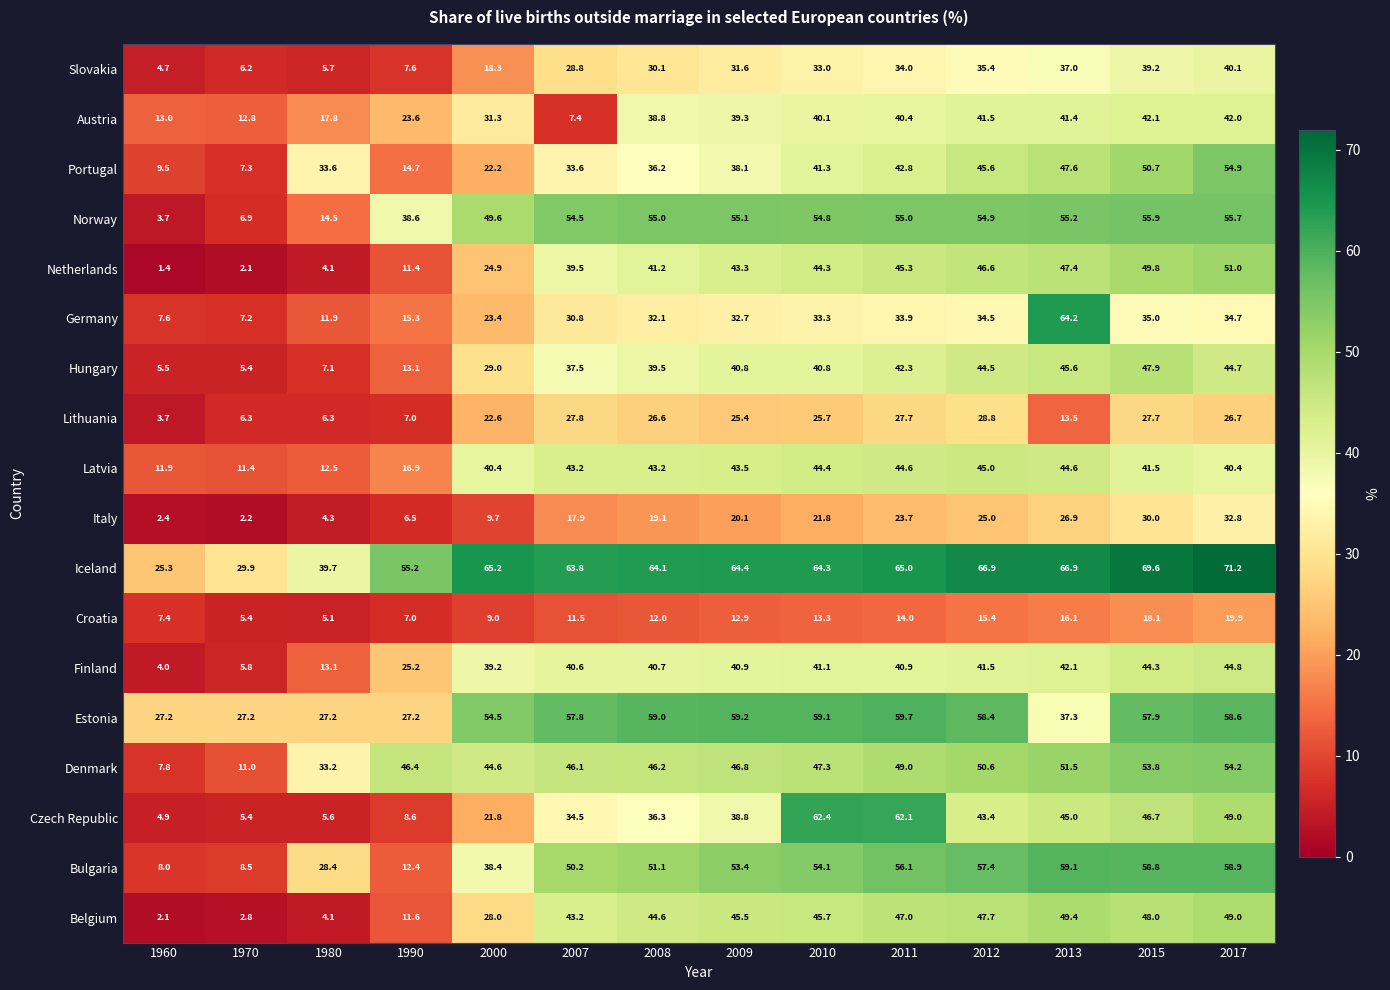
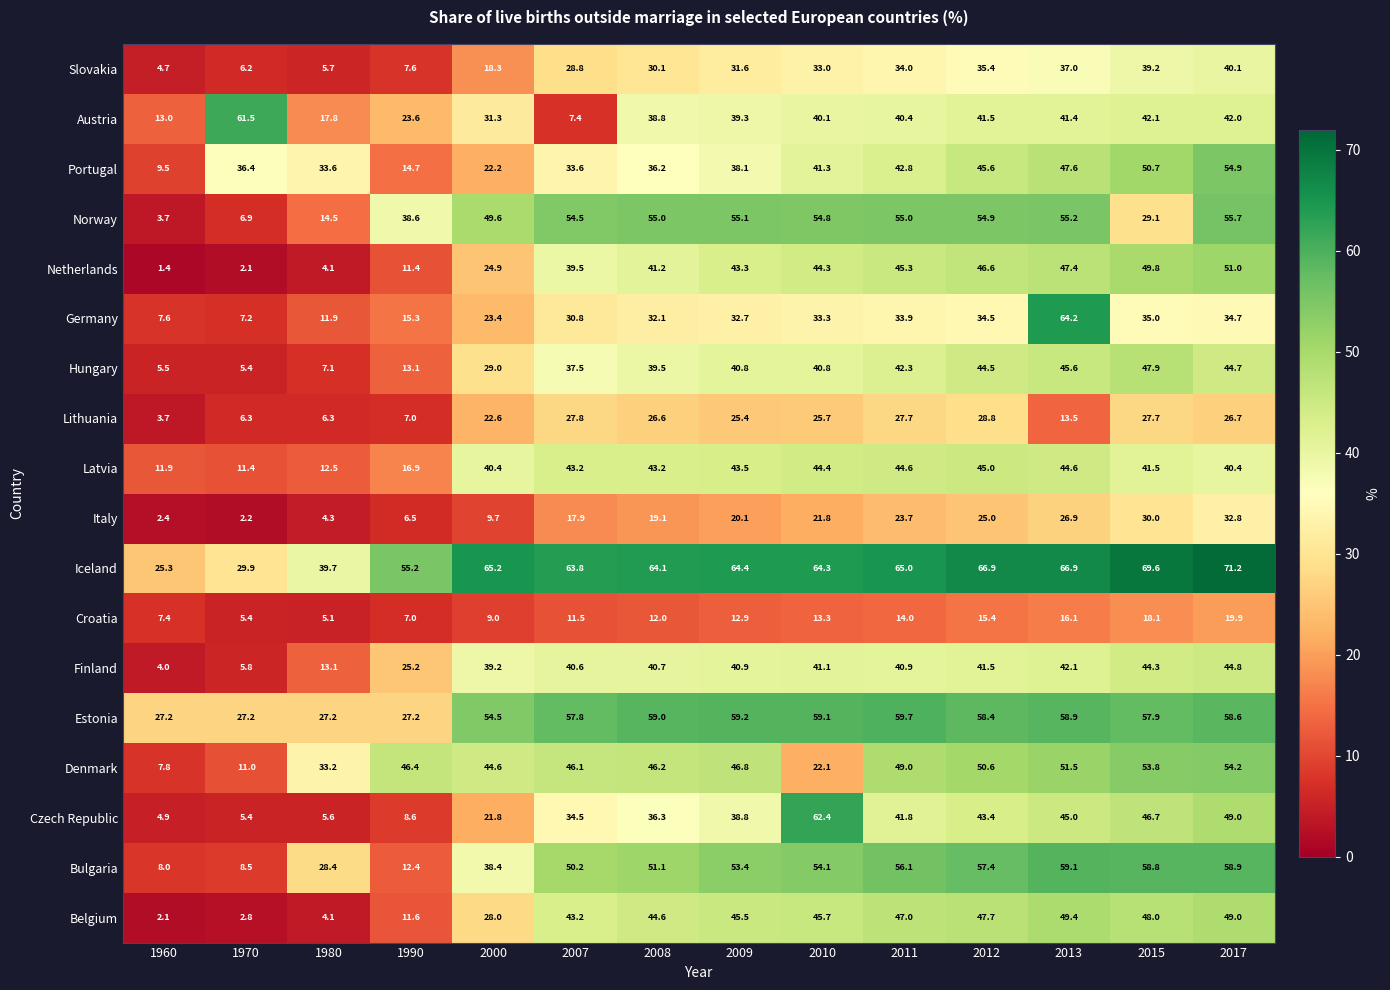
  {
    "Austria": {
      "1960": 13.0,
-     "1970": 12.8,
+     "1970": 61.5,
      "1980": 17.8,
      "1990": 23.6,
      "2000": 31.3,
      "2007": 7.4,
      "2008": 38.8,
      "2009": 39.3,
      "2010": 40.1,
      "2011": 40.4,
      "2012": 41.5,
      "2013": 41.4,
      "2015": 42.1,
      "2017": 42.0
    },
    "Portugal": {
      "1960": 9.5,
-     "1970": 7.3,
+     "1970": 36.4,
      "1980": 33.6,
      "1990": 14.7,
      "2000": 22.2,
      "2007": 33.6,
      "2008": 36.2,
      "2009": 38.1,
      "2010": 41.3,
      "2011": 42.8,
      "2012": 45.6,
      "2013": 47.6,
      "2015": 50.7,
      "2017": 54.9
    },
    "Norway": {
      "1960": 3.7,
      "1970": 6.9,
      "1980": 14.5,
      "1990": 38.6,
      "2000": 49.6,
      "2007": 54.5,
      "2008": 55.0,
      "2009": 55.1,
      "2010": 54.8,
      "2011": 55.0,
      "2012": 54.9,
      "2013": 55.2,
-     "2015": 55.9,
+     "2015": 29.1,
      "2017": 55.7
    },
    "Estonia": {
      "1960": 27.2,
      "1970": 27.2,
      "1980": 27.2,
      "1990": 27.2,
      "2000": 54.5,
      "2007": 57.8,
      "2008": 59.0,
      "2009": 59.2,
      "2010": 59.1,
      "2011": 59.7,
      "2012": 58.4,
-     "2013": 37.3,
+     "2013": 58.9,
      "2015": 57.9,
      "2017": 58.6
    },
    "Denmark": {
      "1960": 7.8,
      "1970": 11.0,
      "1980": 33.2,
      "1990": 46.4,
      "2000": 44.6,
      "2007": 46.1,
      "2008": 46.2,
      "2009": 46.8,
-     "2010": 47.3,
+     "2010": 22.1,
      "2011": 49.0,
      "2012": 50.6,
      "2013": 51.5,
      "2015": 53.8,
      "2017": 54.2
    },
    "Czech Republic": {
      "1960": 4.9,
      "1970": 5.4,
      "1980": 5.6,
      "1990": 8.6,
      "2000": 21.8,
      "2007": 34.5,
      "2008": 36.3,
      "2009": 38.8,
      "2010": 62.4,
-     "2011": 62.1,
+     "2011": 41.8,
      "2012": 43.4,
      "2013": 45.0,
      "2015": 46.7,
      "2017": 49.0
    }
  }
